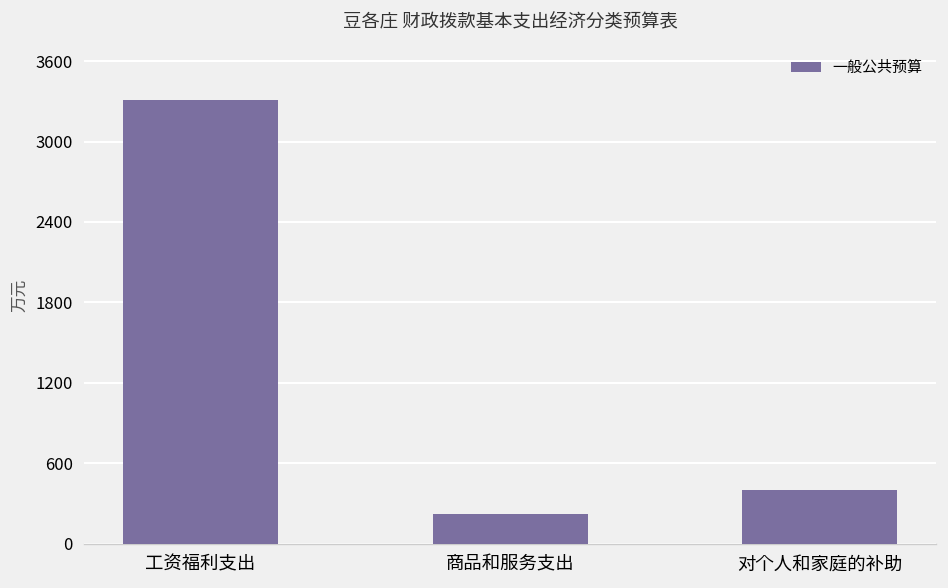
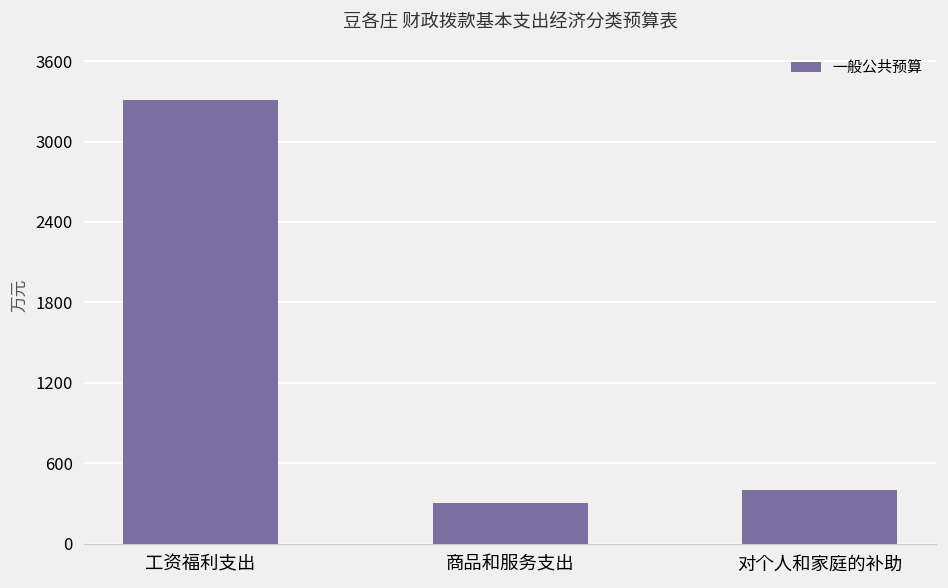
  {
    "工资福利支出": 3310,
-   "商品和服务支出": 220,
+   "商品和服务支出": 310,
    "对个人和家庭的补助": 400
  }
